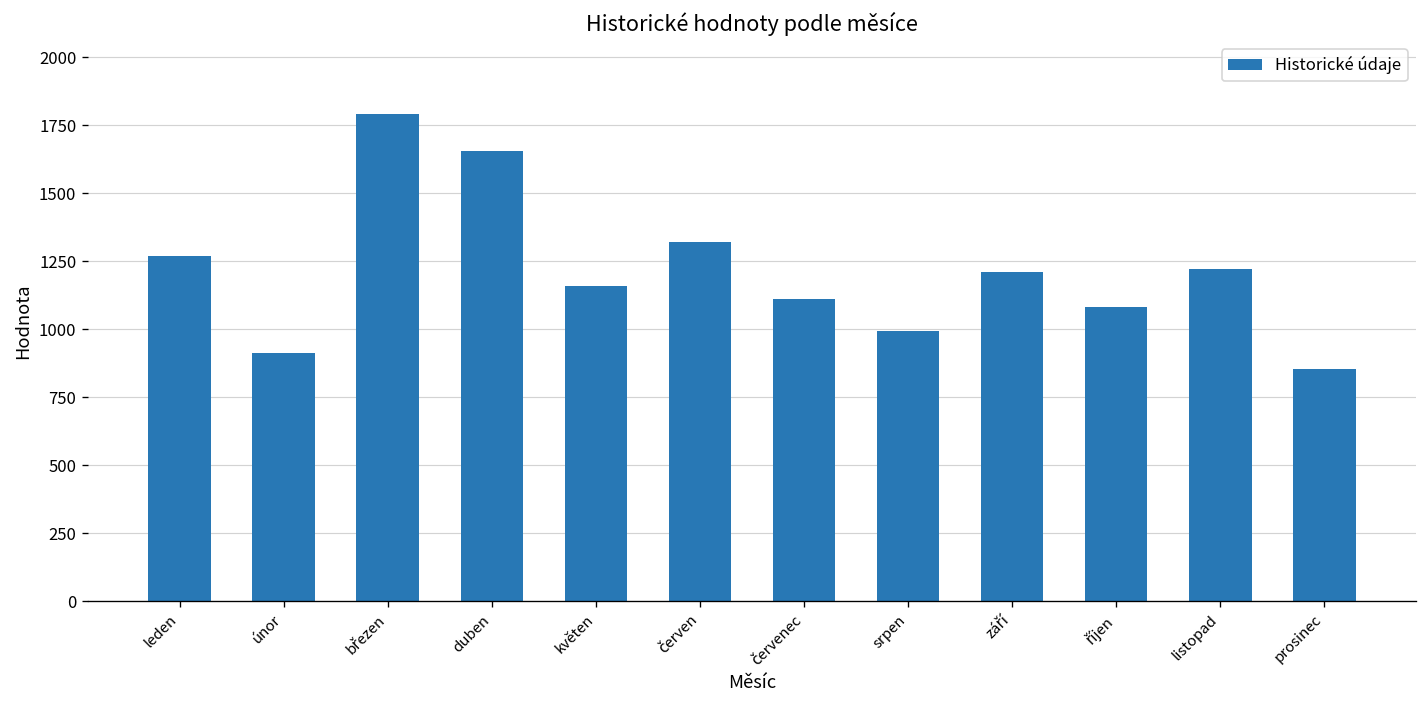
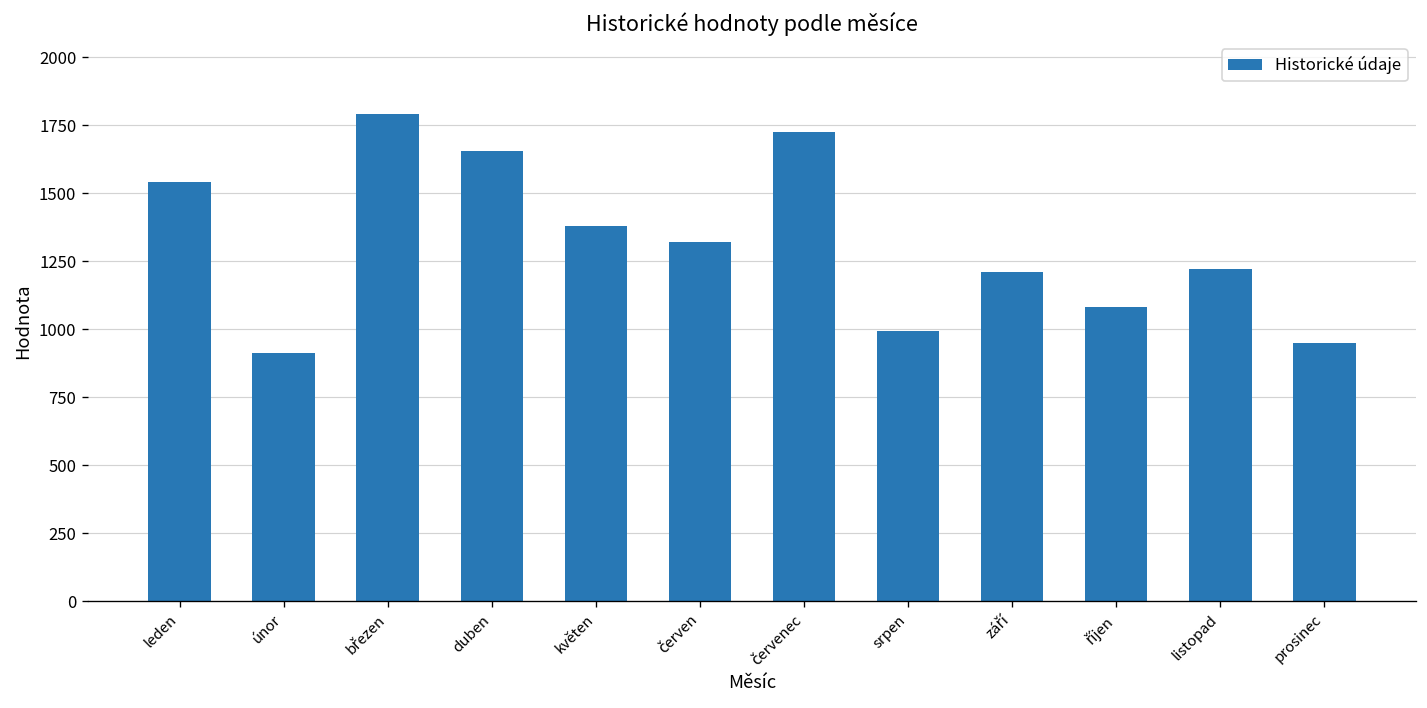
  {
-   "leden": 1270,
+   "leden": 1540,
    "únor": 910,
    "březen": 1790,
    "duben": 1650,
-   "květen": 1160,
+   "květen": 1380,
    "červen": 1320,
-   "červenec": 1110,
+   "červenec": 1730,
    "srpen": 990,
    "září": 1210,
    "říjen": 1080,
    "listopad": 1220,
-   "prosinec": 850
+   "prosinec": 950
  }
